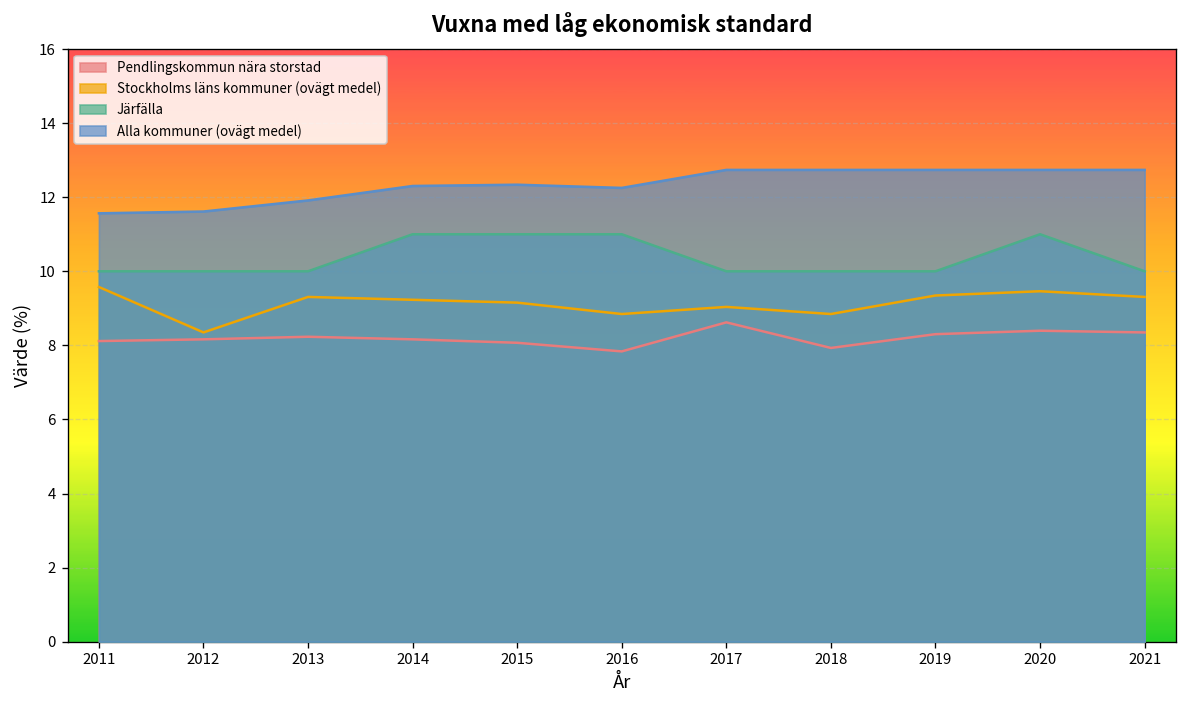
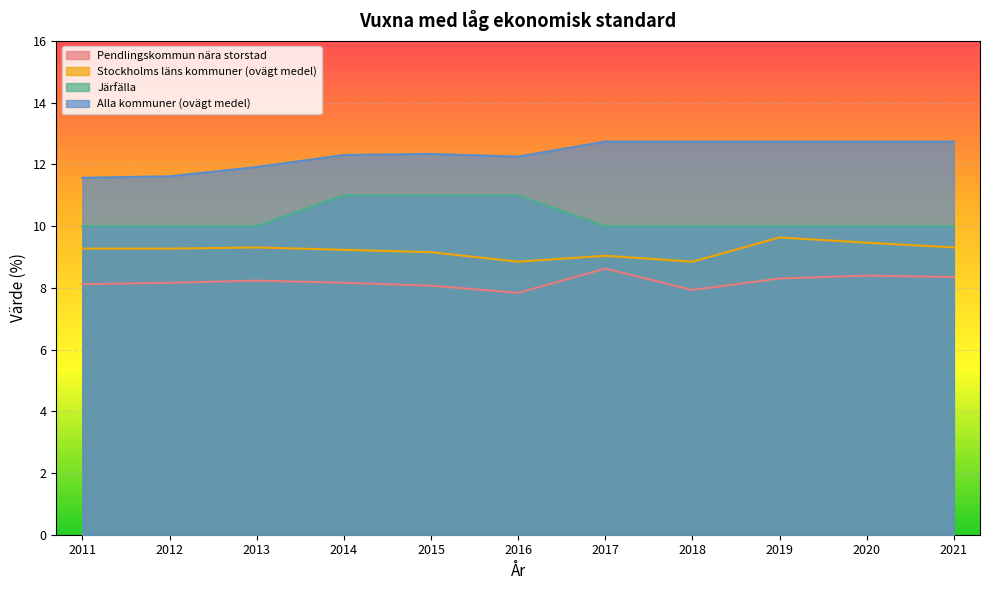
  {
    "Pendlingskommun nära storstad": {
      "2011": 8.1,
      "2012": 8.2,
      "2013": 8.2,
      "2014": 8.2,
      "2015": 8.1,
      "2016": 7.8,
      "2017": 8.6,
      "2018": 7.9,
      "2019": 8.3,
      "2020": 8.4,
      "2021": 8.3
    },
    "Stockholms läns kommuner (ovägt medel)": {
-     "2011": 9.6,
-     "2012": 8.3,
+     "2011": 9.3,
+     "2012": 9.3,
      "2013": 9.3,
      "2014": 9.2,
      "2015": 9.2,
      "2016": 8.8,
      "2017": 9.0,
      "2018": 8.8,
-     "2019": 9.3,
+     "2019": 9.6,
      "2020": 9.5,
      "2021": 9.3
    },
    "Järfälla": {
      "2011": 10,
      "2012": 10,
      "2013": 10,
      "2014": 11,
      "2015": 11,
      "2016": 11,
      "2017": 10,
      "2018": 10,
      "2019": 10,
-     "2020": 11,
+     "2020": 10,
      "2021": 10
    },
    "Alla kommuner (ovägt medel)": {
      "2011": 11.6,
      "2012": 11.6,
      "2013": 11.9,
      "2014": 12.3,
      "2015": 12.3,
      "2016": 12.3,
      "2017": 12.7,
      "2018": 12.7,
      "2019": 12.7,
      "2020": 12.7,
      "2021": 12.7
    }
  }
